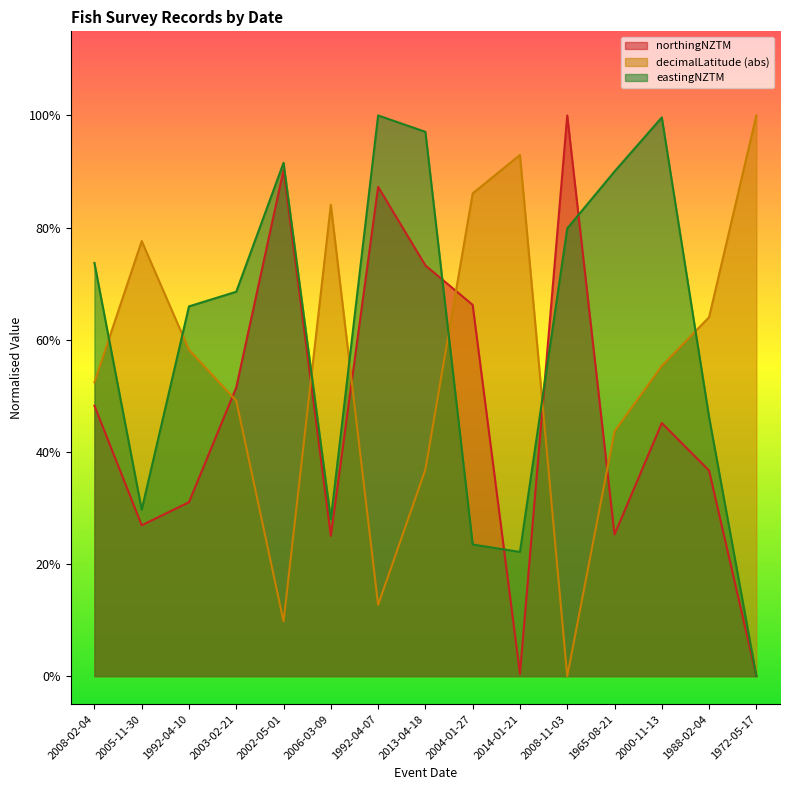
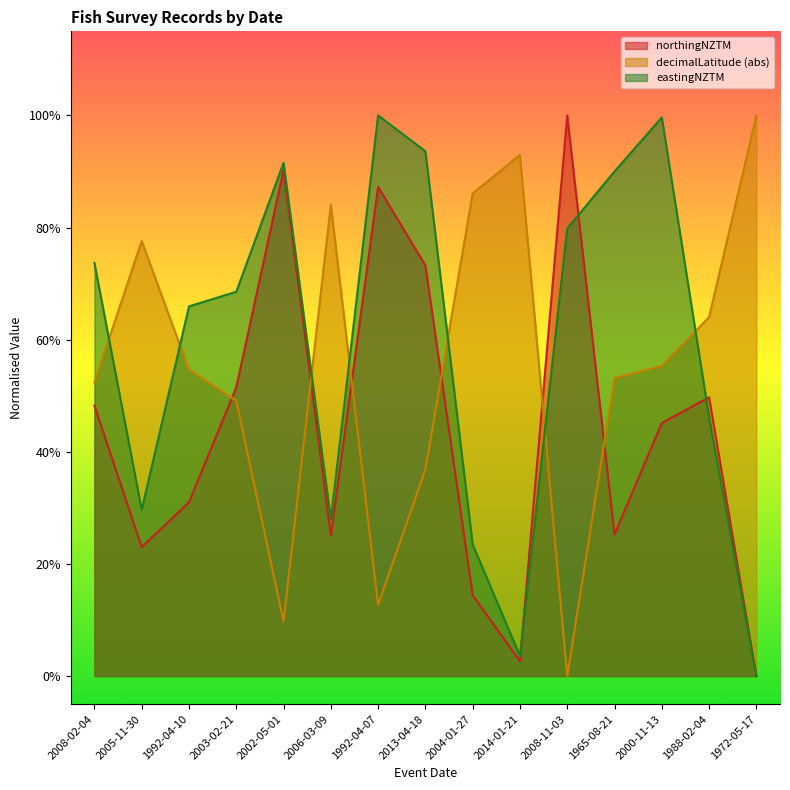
  {
    "northingNZTM": {
      "2008-02-04": "48%",
-     "2005-11-30": "27%",
+     "2005-11-30": "23%",
      "1992-04-10": "31%",
      "2003-02-21": "51%",
      "2002-05-01": "90%",
      "2006-03-09": "25%",
      "1992-04-07": "87%",
      "2013-04-18": "73%",
-     "2004-01-27": "66%",
-     "2014-01-21": "0%",
+     "2004-01-27": "14%",
+     "2014-01-21": "3%",
      "2008-11-03": "100%",
      "1965-08-21": "25%",
      "2000-11-13": "45%",
-     "1988-02-04": "37%"
+     "1988-02-04": "50%"
    },
    "decimalLatitude (abs)": {
      "2008-02-04": "52%",
      "2005-11-30": "78%",
-     "1992-04-10": "58%",
+     "1992-04-10": "55%",
      "2003-02-21": "49%",
      "2002-05-01": "10%",
      "2006-03-09": "84%",
      "1992-04-07": "13%",
      "2013-04-18": "37%",
      "2004-01-27": "86%",
      "2014-01-21": "93%",
      "2008-11-03": "0%",
-     "1965-08-21": "44%",
+     "1965-08-21": "53%",
      "2000-11-13": "55%",
      "1988-02-04": "64%",
      "1972-05-17": "100%"
    },
    "eastingNZTM": {
      "2008-02-04": "74%",
      "2005-11-30": "30%",
      "1992-04-10": "66%",
      "2003-02-21": "69%",
      "2002-05-01": "92%",
      "2006-03-09": "28%",
      "1992-04-07": "100%",
-     "2013-04-18": "97%",
+     "2013-04-18": "94%",
      "2004-01-27": "23%",
-     "2014-01-21": "22%",
+     "2014-01-21": "4%",
      "2008-11-03": "80%",
      "1965-08-21": "90%",
      "2000-11-13": "100%",
      "1988-02-04": "46%"
    }
  }
